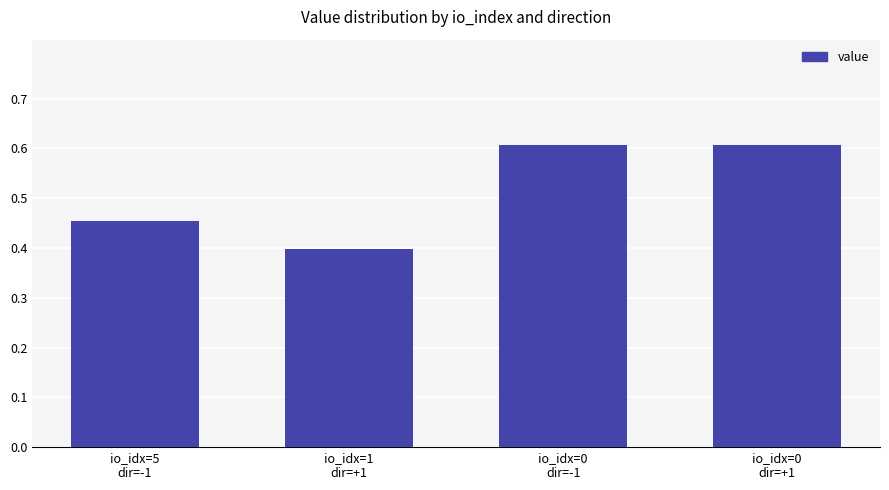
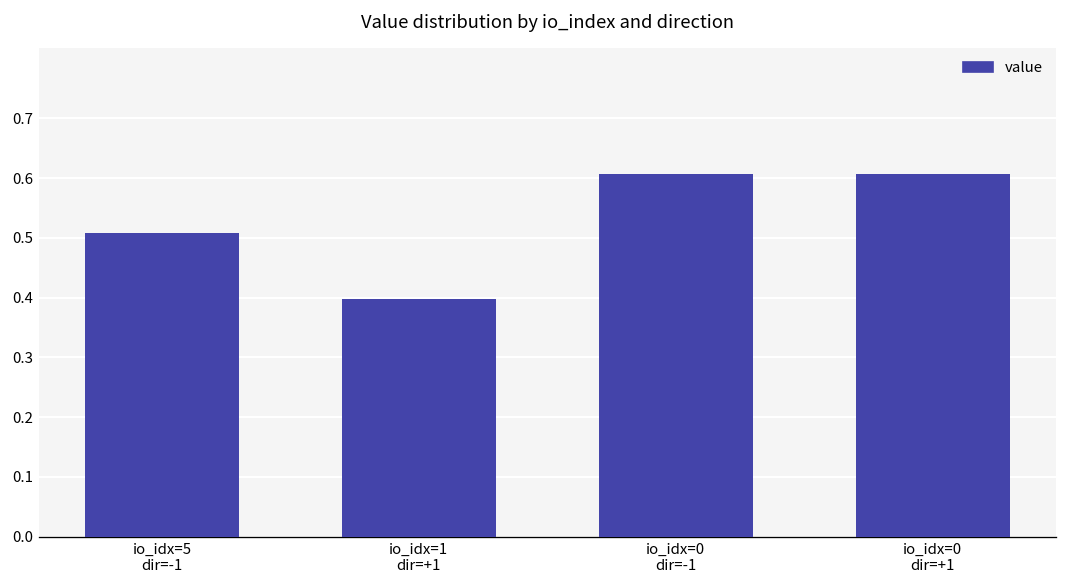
  {
-   "io_idx=5 dir=-1": 0.45,
+   "io_idx=5 dir=-1": 0.51,
    "io_idx=1 dir=+1": 0.40,
    "io_idx=0 dir=-1": 0.61,
    "io_idx=0 dir=+1": 0.61
  }
